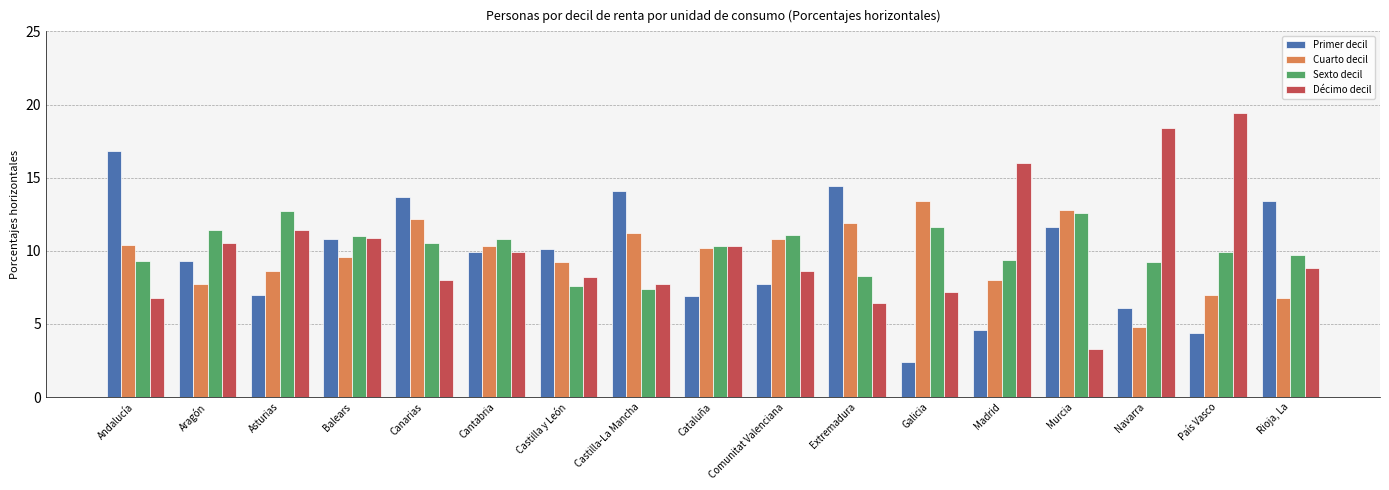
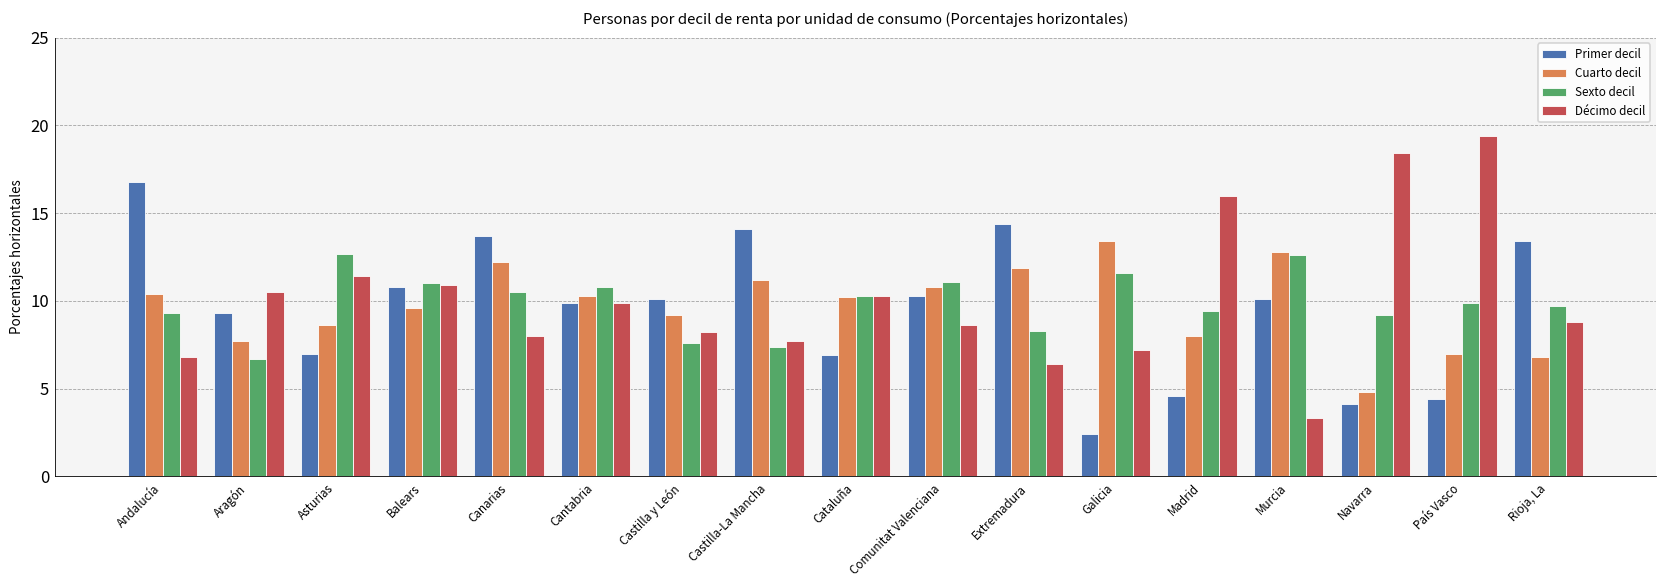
  {
    "Primer decil": {
      "Andalucía": 16.8,
      "Aragón": 9.3,
      "Asturias": 7.0,
      "Balears": 10.8,
      "Canarias": 13.7,
      "Cantabria": 9.9,
      "Castilla y León": 10.1,
      "Castilla-La Mancha": 14.1,
      "Cataluña": 6.9,
-     "Comunitat Valenciana": 7.7,
+     "Comunitat Valenciana": 10.3,
      "Extremadura": 14.4,
      "Galicia": 2.4,
      "Madrid": 4.6,
-     "Murcia": 11.6,
-     "Navarra": 6.1,
+     "Murcia": 10.1,
+     "Navarra": 4.1,
      "País Vasco": 4.4,
      "Rioja, La": 13.4
    },
    "Sexto decil": {
      "Andalucía": 9.3,
-     "Aragón": 11.4,
+     "Aragón": 6.7,
      "Asturias": 12.7,
      "Balears": 11.0,
      "Canarias": 10.5,
      "Cantabria": 10.8,
      "Castilla y León": 7.6,
      "Castilla-La Mancha": 7.4,
      "Cataluña": 10.3,
      "Comunitat Valenciana": 11.1,
      "Extremadura": 8.3,
      "Galicia": 11.6,
      "Madrid": 9.4,
      "Murcia": 12.6,
      "Navarra": 9.2,
      "País Vasco": 9.9,
      "Rioja, La": 9.7
    }
  }
